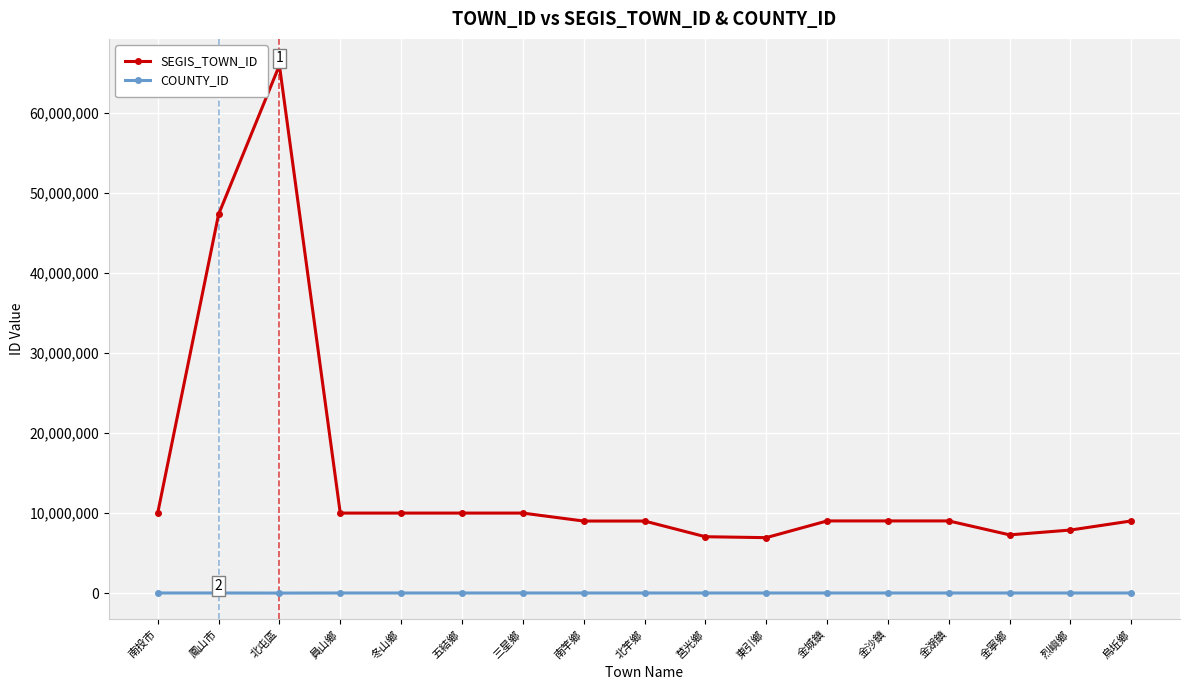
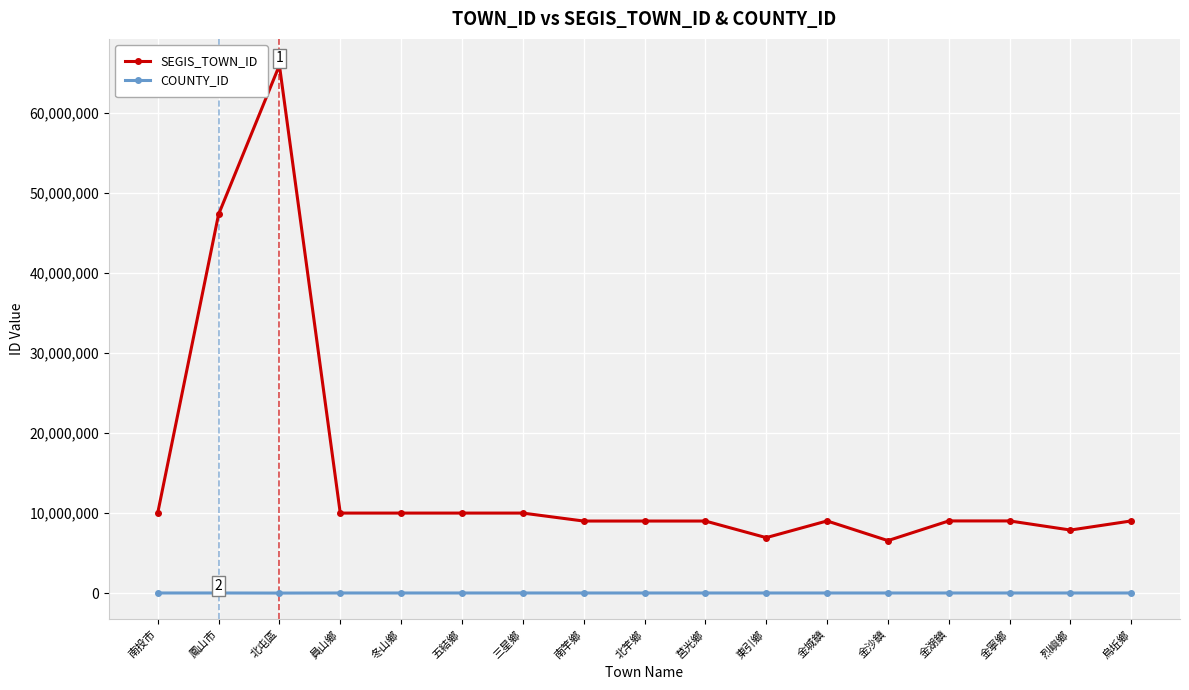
  {
    "SEGIS_TOWN_ID": {
      "南投市": "10,000,000",
      "鳳山市": "47,000,000",
      "員山鄉": "10,000,000",
      "冬山鄉": "10,000,000",
      "五結鄉": "10,000,000",
      "三星鄉": "10,000,000",
      "南竿鄉": "9,000,000",
      "北竿鄉": "9,000,000",
-     "莒光鄉": "7,000,000",
+     "莒光鄉": "9,000,000",
      "東引鄉": "7,000,000",
      "金城鎮": "9,000,000",
-     "金沙鎮": "9,000,000",
+     "金沙鎮": "7,000,000",
      "金湖鎮": "9,000,000",
-     "金寧鄉": "7,000,000",
+     "金寧鄉": "9,000,000",
      "烈嶼鄉": "8,000,000",
      "烏坵鄉": "9,000,000"
    },
    "COUNTY_ID": {
      "南投市": "0",
      "北屯區": "0",
      "員山鄉": "0",
      "冬山鄉": "0",
      "五結鄉": "0",
      "三星鄉": "0",
      "南竿鄉": "0",
      "北竿鄉": "0",
      "莒光鄉": "0",
      "東引鄉": "0",
      "金城鎮": "0",
      "金沙鎮": "0",
      "金湖鎮": "0",
      "金寧鄉": "0",
      "烈嶼鄉": "0",
      "烏坵鄉": "0"
    }
  }
